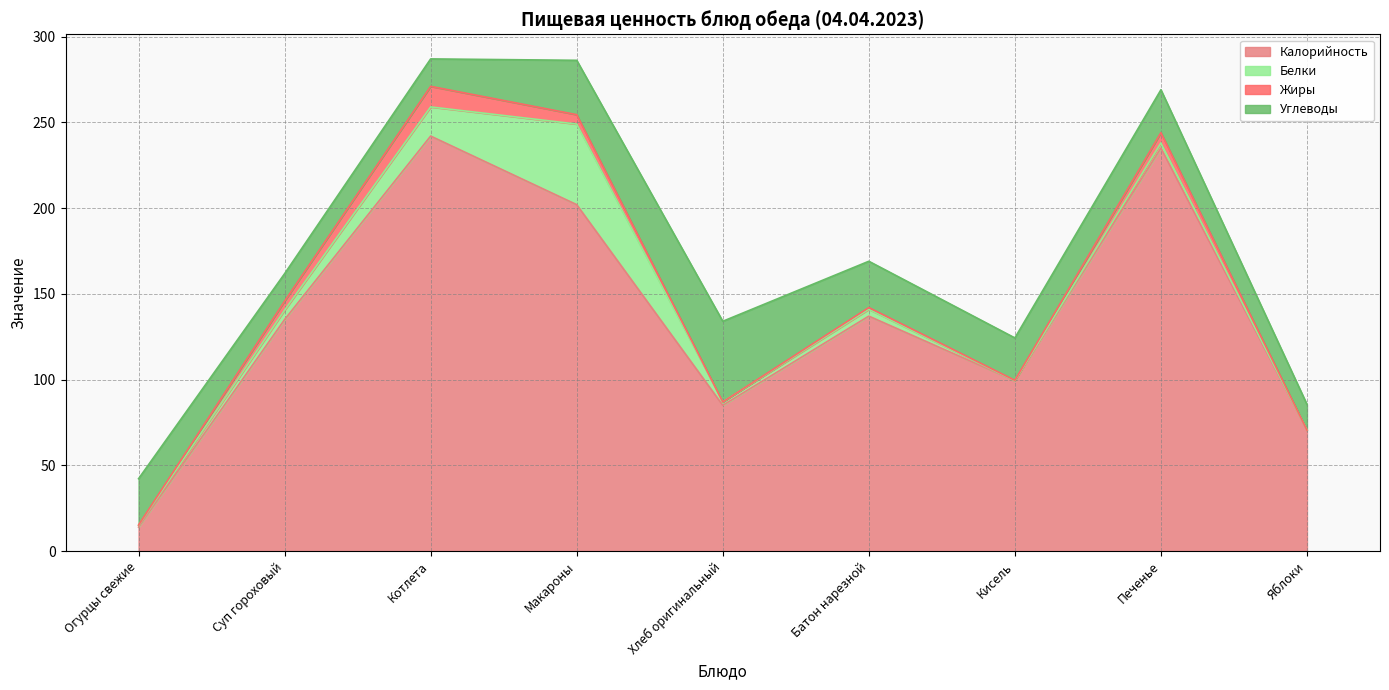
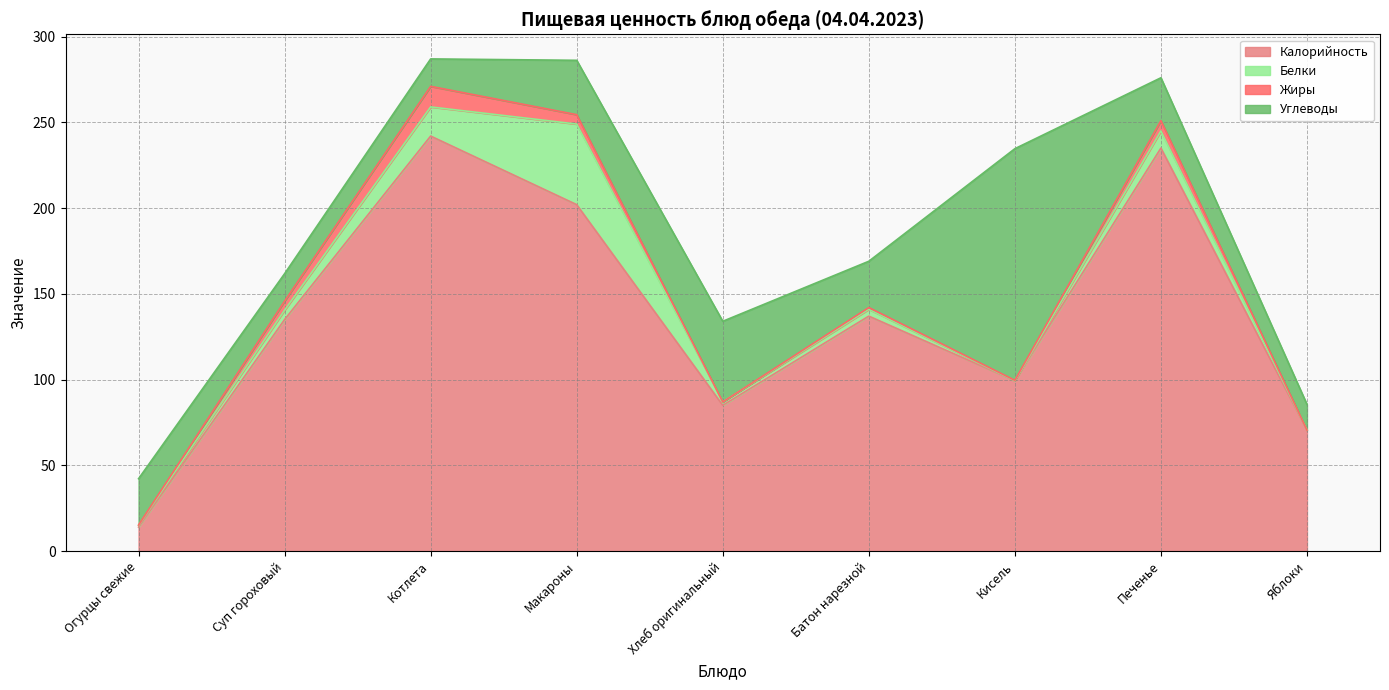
  {
    "Белки": {
      "Суп гороховый": 5,
      "Котлета": 17,
      "Макароны": 47,
-     "Печенье": 3
+     "Печенье": 10
    },
    "Углеводы": {
      "Огурцы свежие": 27,
      "Суп гороховый": 16,
      "Котлета": 16,
      "Макароны": 32,
      "Хлеб оригинальный": 47,
      "Батон нарезной": 27,
-     "Кисель": 25,
+     "Кисель": 135,
      "Печенье": 25,
      "Яблоки": 15
    }
  }
